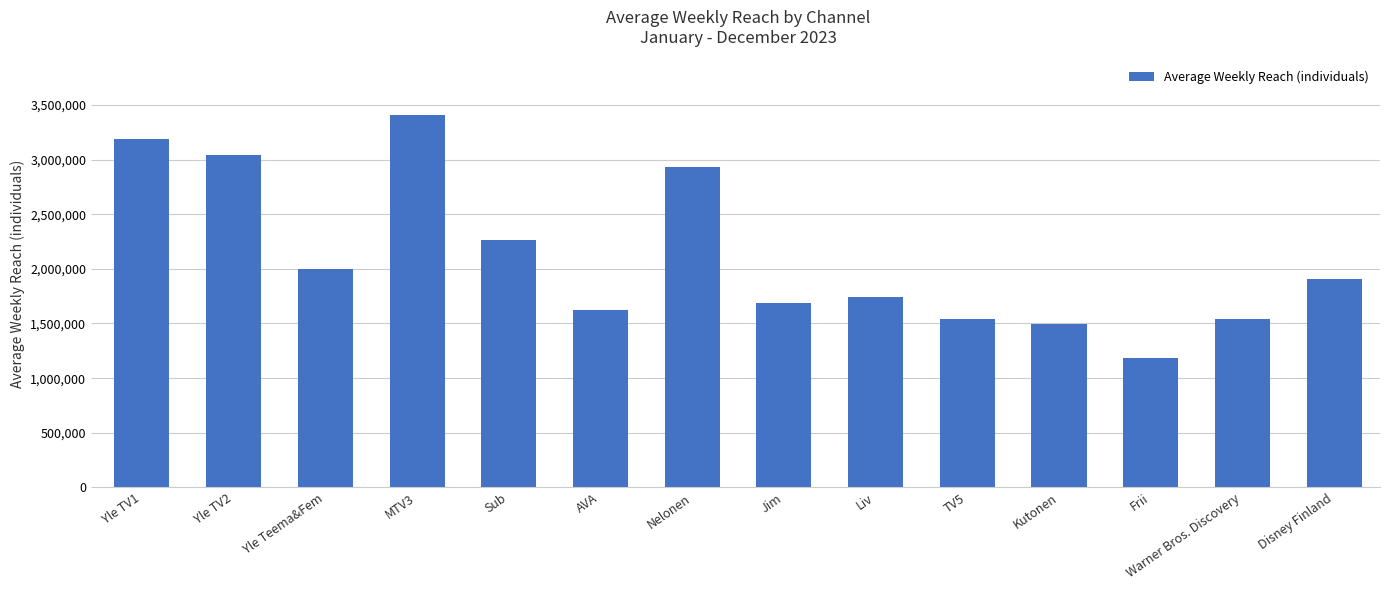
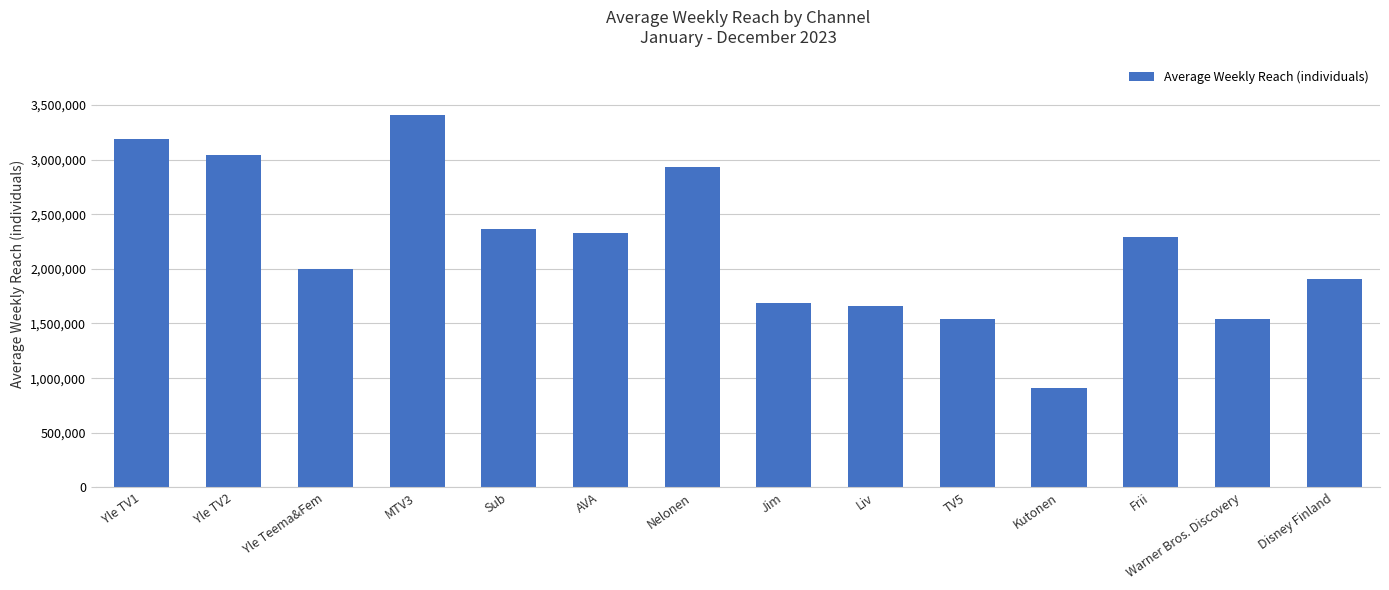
  {
    "Yle TV1": "3,190,000",
    "Yle TV2": "3,050,000",
    "Yle Teema&Fem": "2,000,000",
    "MTV3": "3,410,000",
-   "Sub": "2,260,000",
-   "AVA": "1,630,000",
+   "Sub": "2,360,000",
+   "AVA": "2,330,000",
    "Nelonen": "2,940,000",
    "Jim": "1,690,000",
-   "Liv": "1,750,000",
+   "Liv": "1,660,000",
    "TV5": "1,540,000",
-   "Kutonen": "1,500,000",
-   "Frii": "1,180,000",
+   "Kutonen": "910,000",
+   "Frii": "2,290,000",
    "Warner Bros. Discovery": "1,550,000",
    "Disney Finland": "1,910,000"
  }
